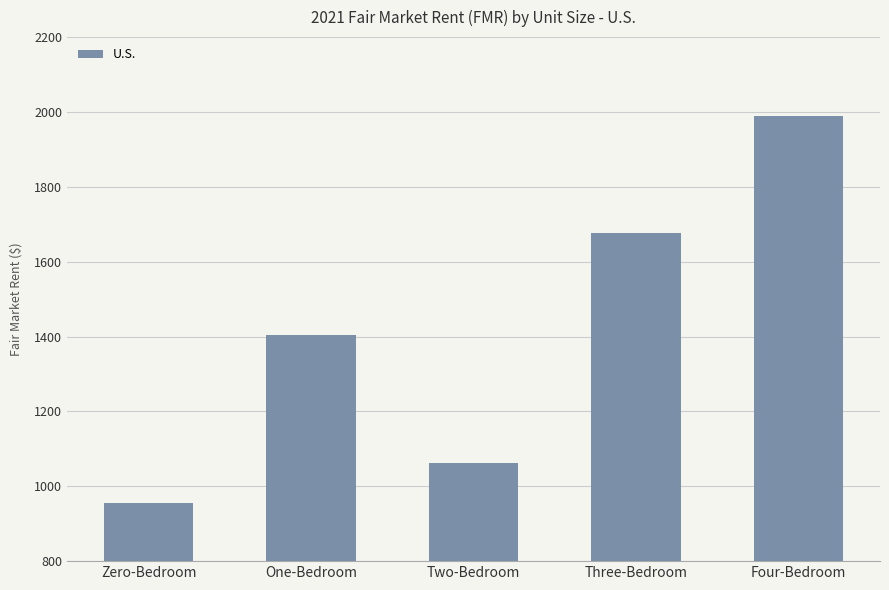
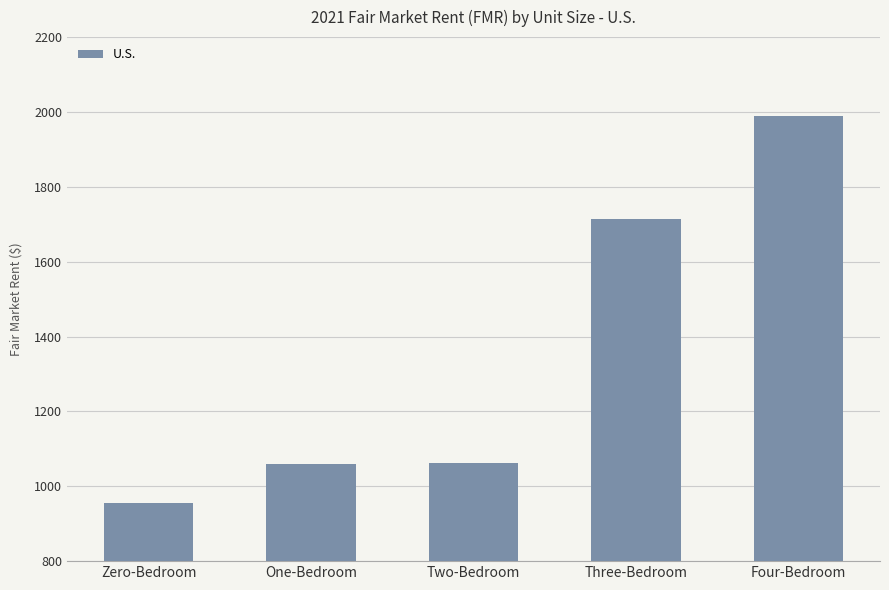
  {
    "Zero-Bedroom": 960,
-   "One-Bedroom": 1400,
+   "One-Bedroom": 1060,
    "Two-Bedroom": 1060,
-   "Three-Bedroom": 1680,
+   "Three-Bedroom": 1710,
    "Four-Bedroom": 1990
  }
